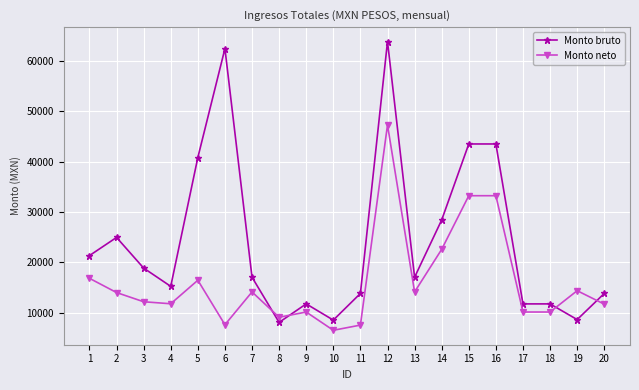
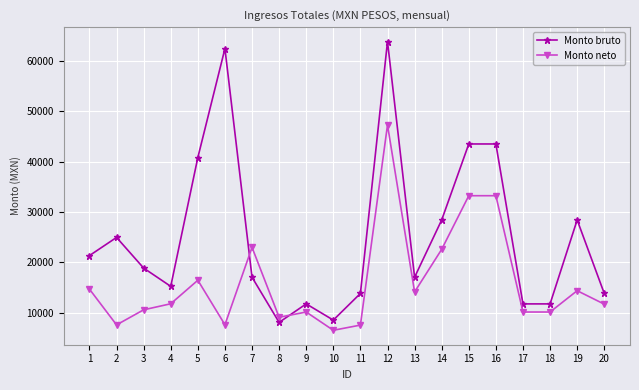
  {
    "Monto bruto": {
      "1": 21000,
      "2": 25000,
      "3": 19000,
      "4": 15000,
      "5": 41000,
      "6": 62000,
      "7": 17000,
      "8": 8000,
      "9": 12000,
      "10": 9000,
      "11": 14000,
      "12": 64000,
      "13": 17000,
      "14": 28000,
      "15": 44000,
      "16": 44000,
      "17": 12000,
      "18": 12000,
-     "19": 9000,
+     "19": 28000,
      "20": 14000
    },
    "Monto neto": {
-     "1": 17000,
-     "2": 14000,
-     "3": 12000,
+     "1": 15000,
+     "2": 8000,
+     "3": 11000,
      "4": 12000,
      "5": 16000,
      "6": 8000,
-     "7": 14000,
+     "7": 23000,
      "8": 9000,
      "9": 10000,
      "10": 7000,
      "11": 8000,
      "12": 47000,
      "13": 14000,
      "14": 23000,
      "15": 33000,
      "16": 33000,
      "17": 10000,
      "18": 10000,
      "19": 14000,
      "20": 12000
    }
  }
